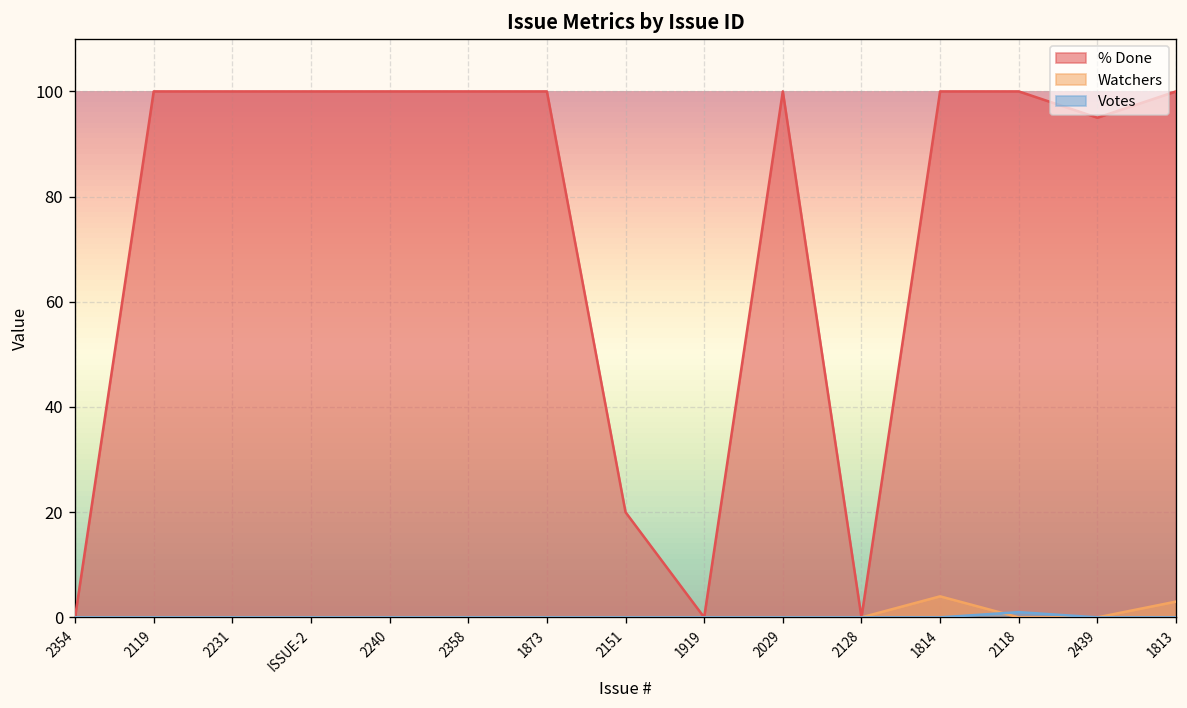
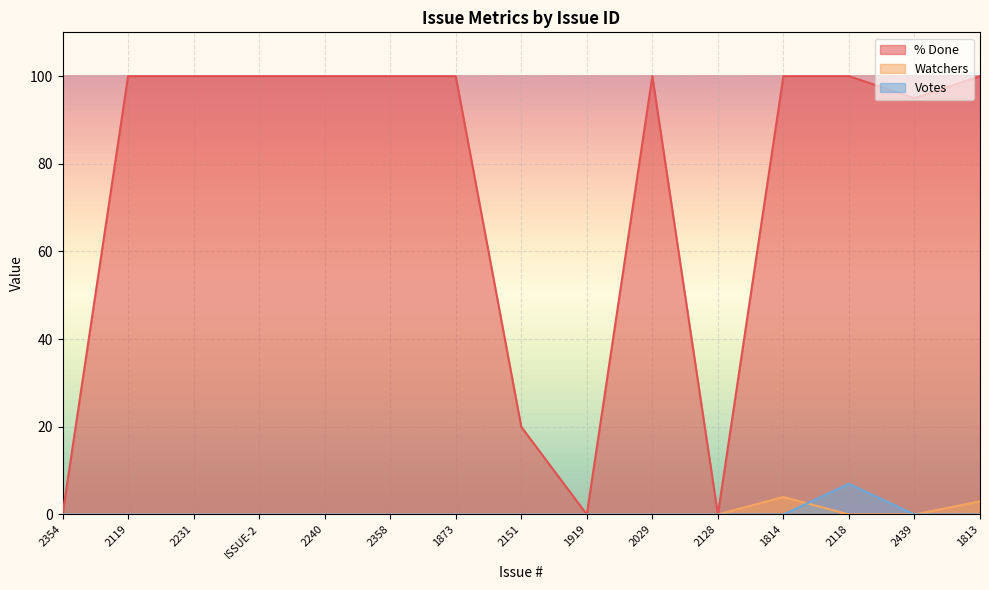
  {
    "% Done": {
      "2119": 100,
      "2231": 100,
      "ISSUE-2": 100,
      "2240": 100,
      "2358": 100,
      "1873": 100,
      "2151": 20,
      "2029": 100,
      "1814": 100,
      "2118": 100,
      "1813": 100
    },
    "Watchers": {
      "1814": 4,
      "2118": 0,
      "1813": 3
    },
    "Votes": {
      "1814": 0,
-     "2118": 1,
+     "2118": 7,
      "1813": 0
    }
  }
